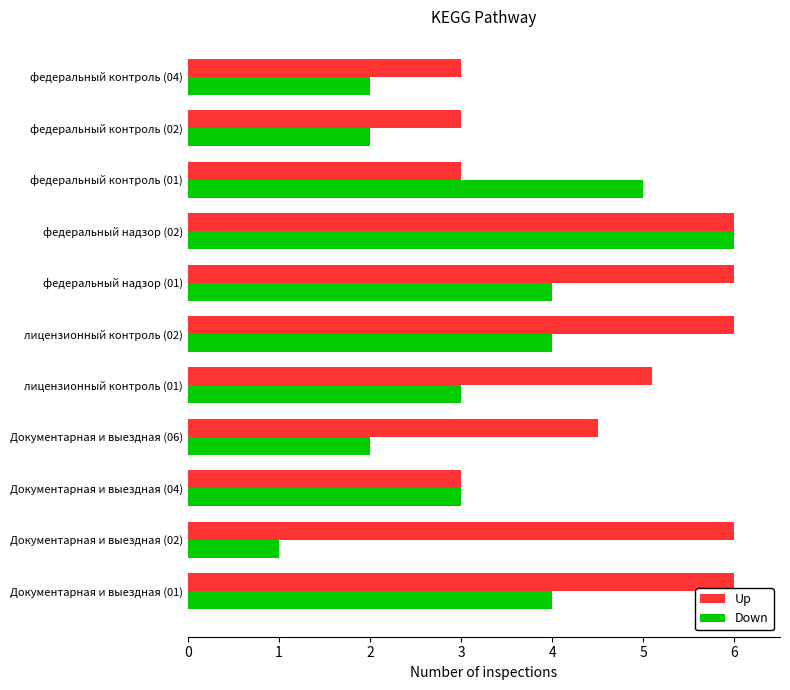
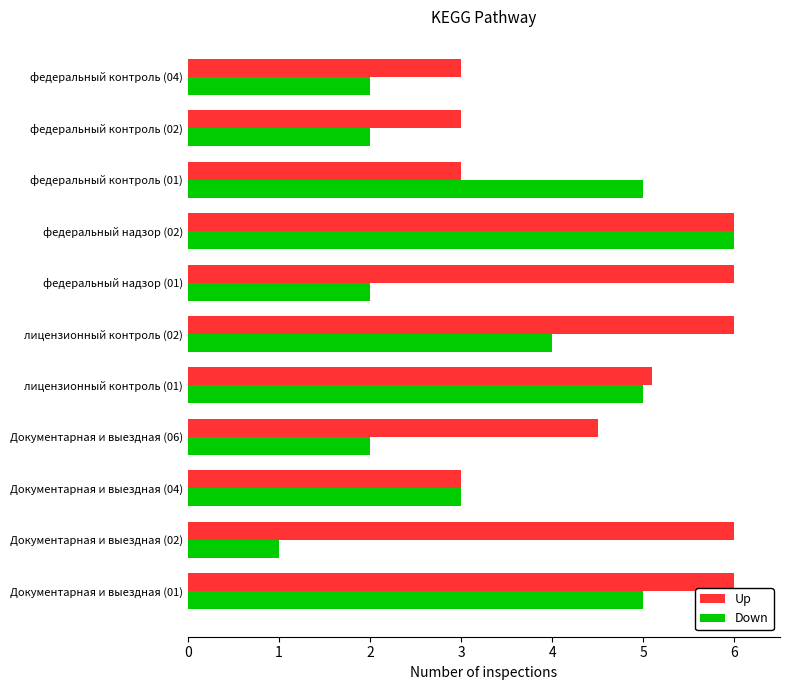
  {
    "Up": {
      "федеральный контроль (04)": 3,
      "федеральный контроль (02)": 3,
      "федеральный контроль (01)": 3,
      "федеральный надзор (02)": 6,
      "федеральный надзор (01)": 6,
      "лицензионный контроль (02)": 6,
      "лицензионный контроль (01)": 5.1,
      "Документарная и выездная (06)": 4.5,
      "Документарная и выездная (04)": 3,
      "Документарная и выездная (02)": 6,
      "Документарная и выездная (01)": 6
    },
    "Down": {
      "федеральный контроль (04)": 2,
      "федеральный контроль (02)": 2,
      "федеральный контроль (01)": 5,
      "федеральный надзор (02)": 6,
-     "федеральный надзор (01)": 4,
+     "федеральный надзор (01)": 2,
      "лицензионный контроль (02)": 4,
-     "лицензионный контроль (01)": 3,
+     "лицензионный контроль (01)": 5,
      "Документарная и выездная (06)": 2,
      "Документарная и выездная (04)": 3,
      "Документарная и выездная (02)": 1,
-     "Документарная и выездная (01)": 4
+     "Документарная и выездная (01)": 5
    }
  }
